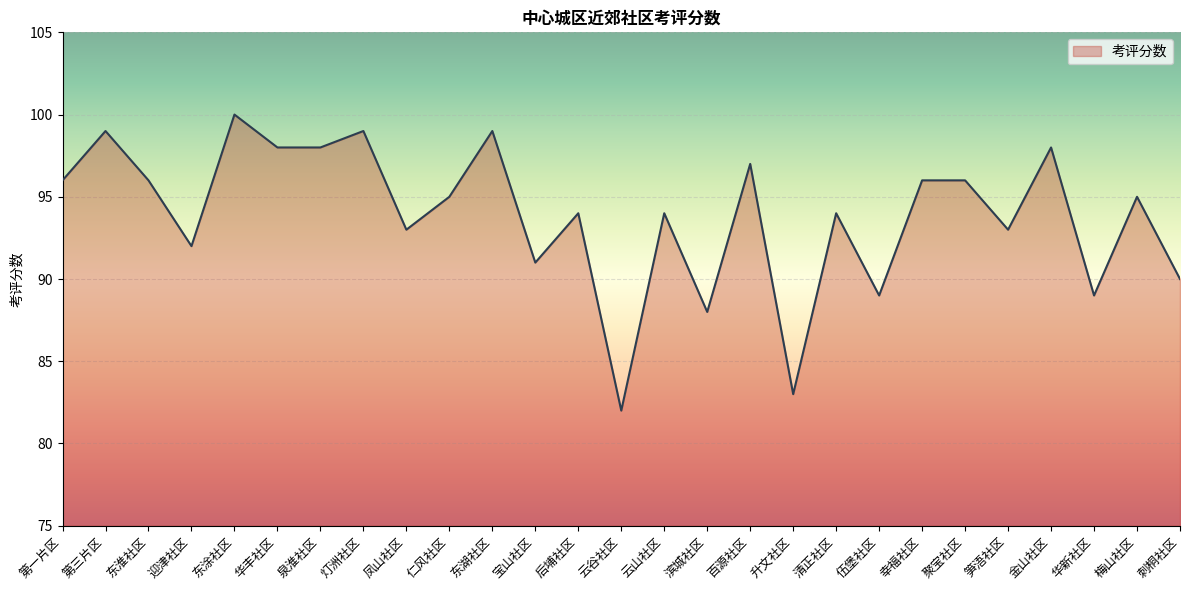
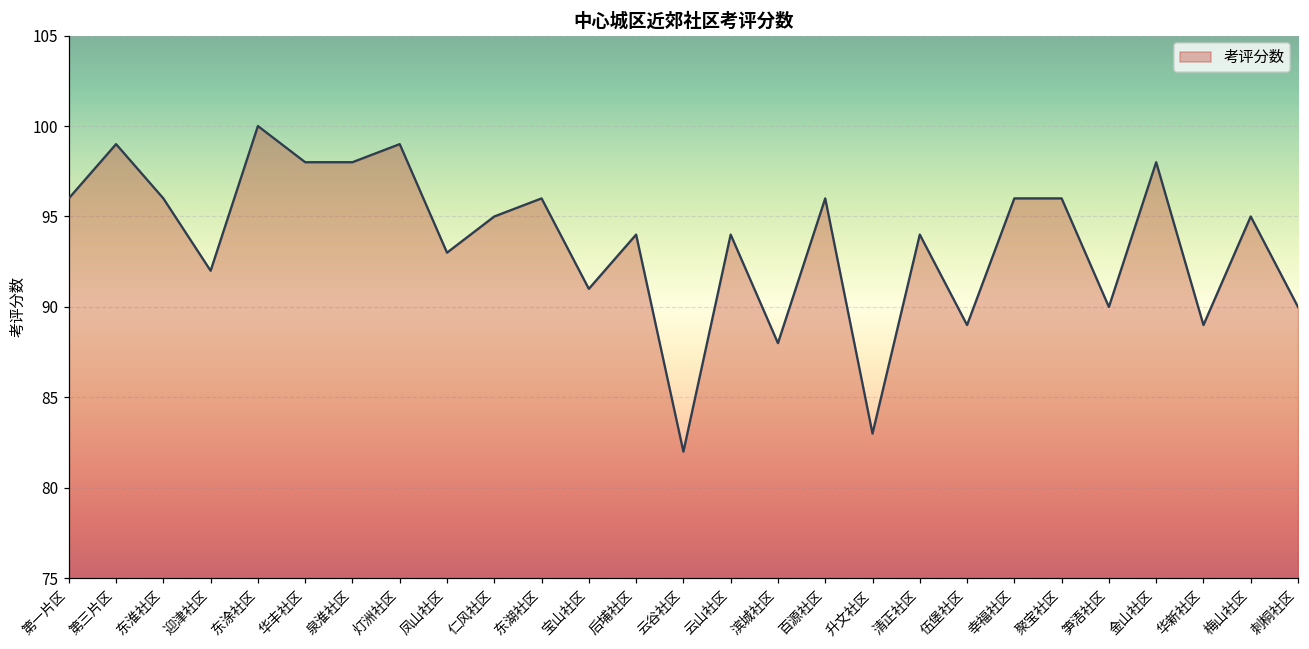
  {
    "第一片区": 96,
    "第三片区": 99,
    "东淮社区": 96,
    "迎津社区": 92,
    "东涂社区": 100,
    "华丰社区": 98,
    "泉淮社区": 98,
    "灯洲社区": 99,
    "凤山社区": 93,
    "仁风社区": 95,
-   "东湖社区": 99,
+   "东湖社区": 96,
    "宝山社区": 91,
    "后埔社区": 94,
    "云谷社区": 82,
    "云山社区": 94,
    "滨城社区": 88,
-   "百源社区": 97,
+   "百源社区": 96,
    "升文社区": 83,
    "清正社区": 94,
    "伍堡社区": 89,
    "幸福社区": 96,
    "聚宝社区": 96,
-   "笋浯社区": 93,
+   "笋浯社区": 90,
    "金山社区": 98,
    "华新社区": 89,
    "梅山社区": 95,
    "刺桐社区": 90
  }
